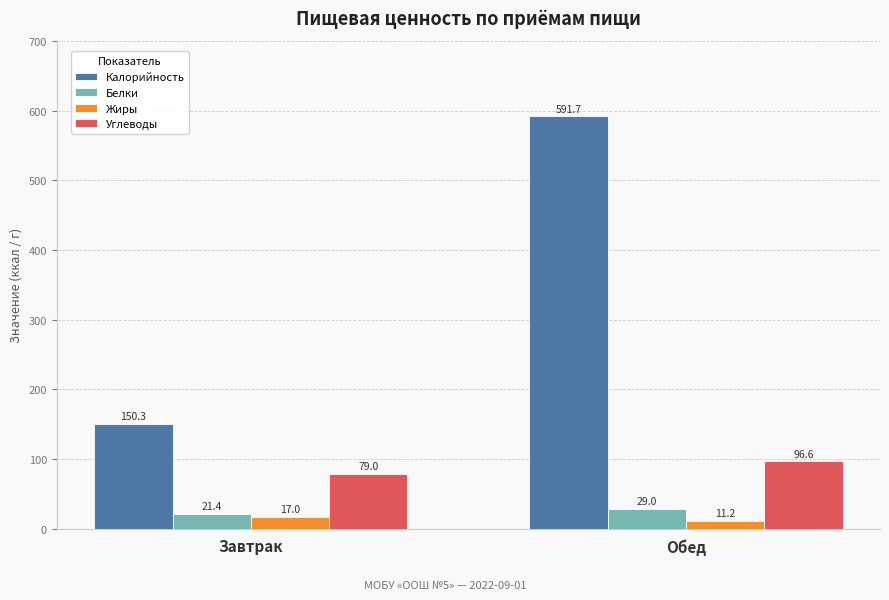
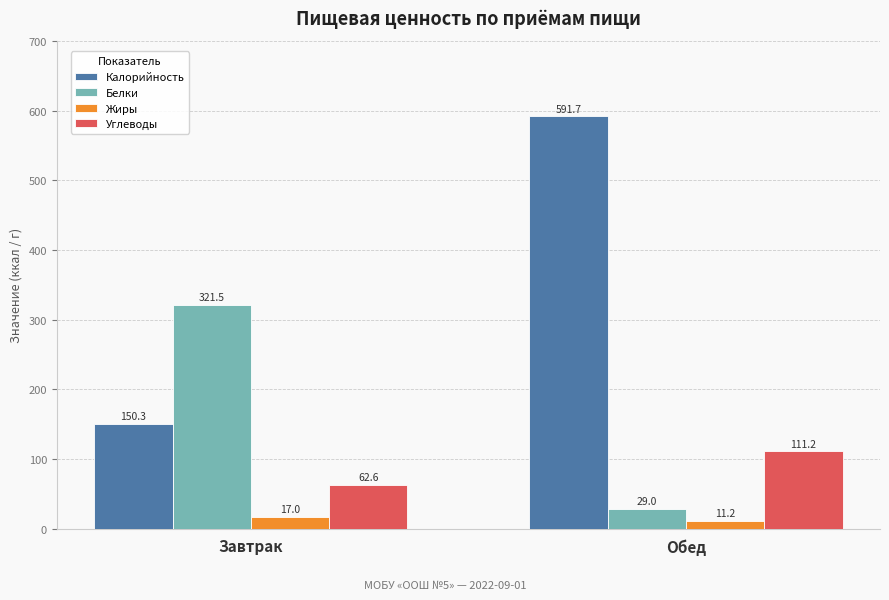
  {
    "Калорийность": {
      "Завтрак": 150.3,
      "Обед": 591.7
    },
    "Белки": {
-     "Завтрак": 21.4,
+     "Завтрак": 321.5,
      "Обед": 29.0
    },
    "Жиры": {
      "Завтрак": 17.0,
      "Обед": 11.2
    },
    "Углеводы": {
-     "Завтрак": 79.0,
-     "Обед": 96.6
+     "Завтрак": 62.6,
+     "Обед": 111.2
    }
  }
